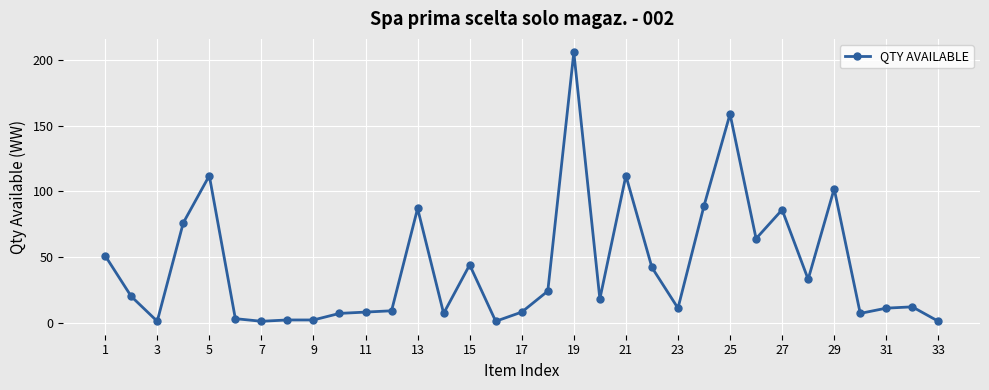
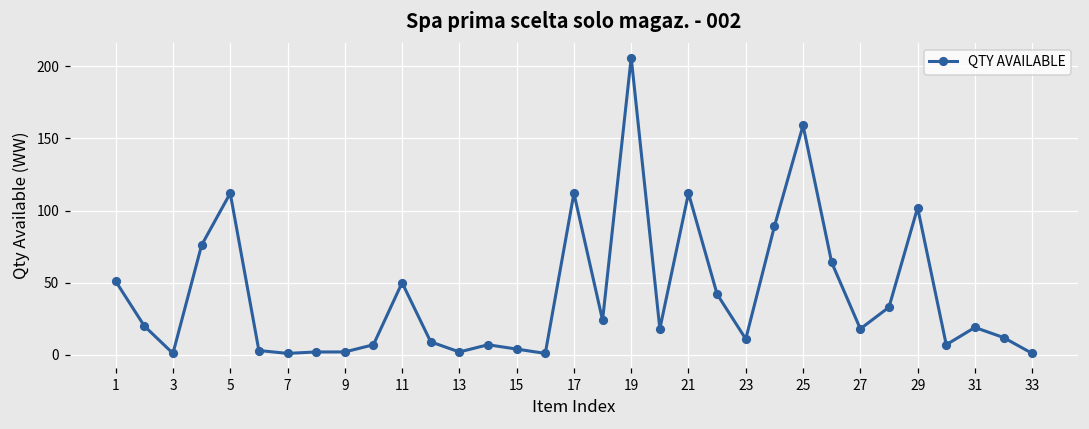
  {
    "1": 51,
    "3": 1,
    "5": 112,
    "7": 1,
    "9": 2,
-   "11": 8,
-   "13": 87,
-   "15": 44,
-   "17": 8,
+   "11": 50,
+   "13": 2,
+   "15": 4,
+   "17": 112,
    "19": 206,
    "21": 112,
    "23": 11,
    "25": 159,
-   "27": 86,
+   "27": 18,
    "29": 102,
-   "31": 11,
+   "31": 19,
    "33": 1
  }
